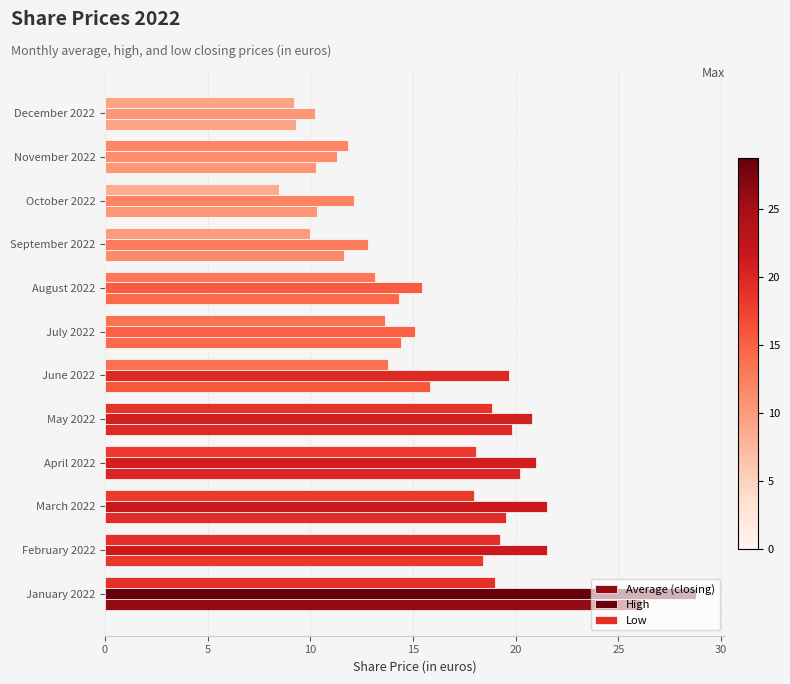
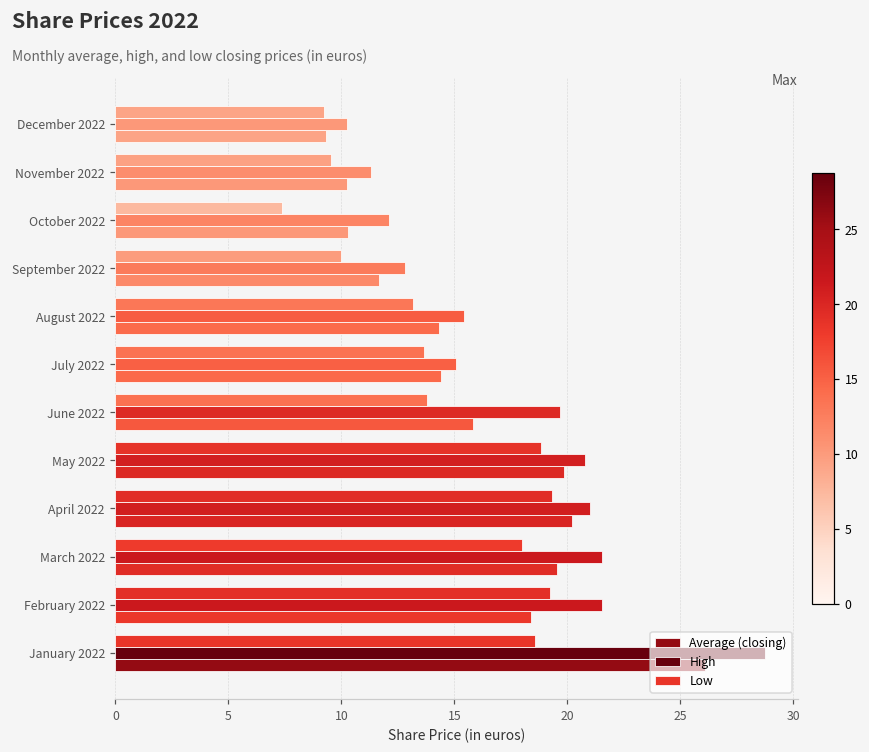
  {
    "Low": {
      "December 2022": 9.2,
-     "November 2022": 11.8,
-     "October 2022": 8.5,
+     "November 2022": 9.5,
+     "October 2022": 7.4,
      "September 2022": 10.0,
      "August 2022": 13.2,
      "July 2022": 13.6,
      "June 2022": 13.8,
      "May 2022": 18.9,
-     "April 2022": 18.1,
+     "April 2022": 19.3,
      "March 2022": 18.0,
      "February 2022": 19.2,
-     "January 2022": 19.0
+     "January 2022": 18.6
    }
  }
